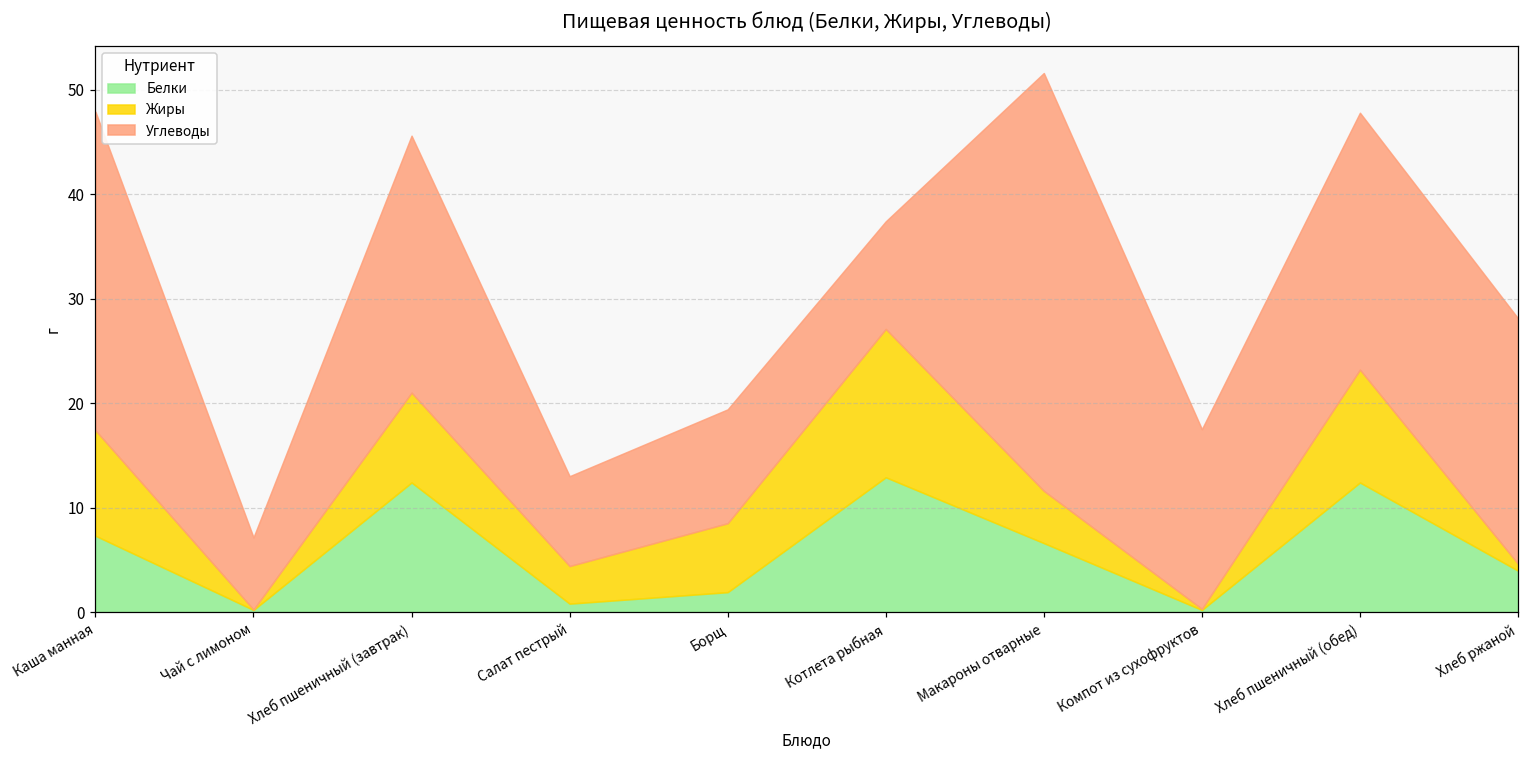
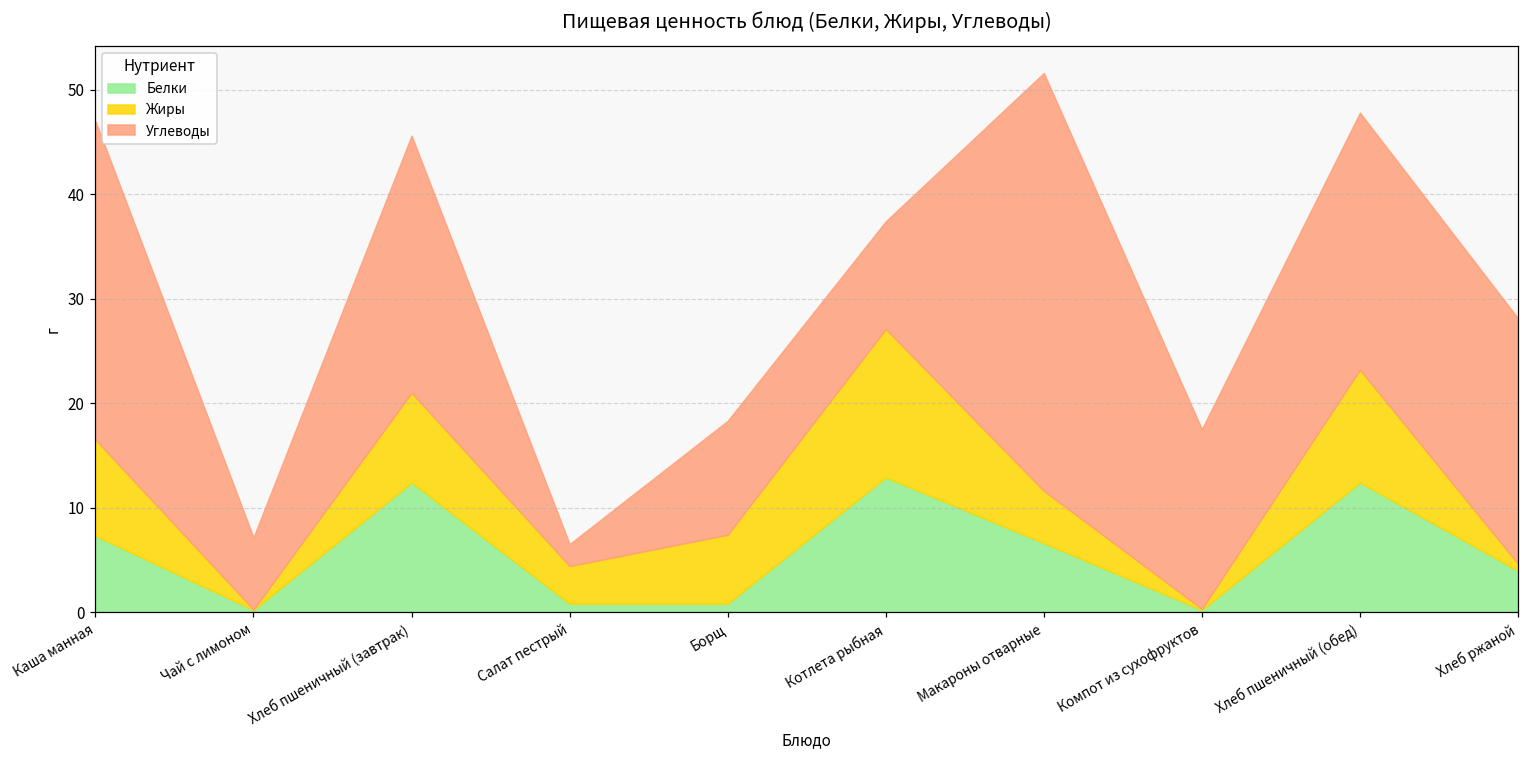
  {
    "Белки": {
      "Каша манная": 7,
      "Хлеб пшеничный (завтрак)": 12,
      "Салат пестрый": 1,
-     "Борщ": 2,
+     "Борщ": 1,
      "Котлета рыбная": 13,
      "Макароны отварные": 7,
      "Хлеб пшеничный (обед)": 12,
      "Хлеб ржаной": 4
    },
    "Жиры": {
-     "Каша манная": 10,
+     "Каша манная": 9,
      "Хлеб пшеничный (завтрак)": 9,
      "Салат пестрый": 4,
      "Борщ": 7,
      "Котлета рыбная": 14,
      "Макароны отварные": 5,
      "Хлеб пшеничный (обед)": 11,
      "Хлеб ржаной": 1
    },
    "Углеводы": {
      "Каша манная": 31,
      "Чай с лимоном": 7,
      "Хлеб пшеничный (завтрак)": 25,
-     "Салат пестрый": 9,
+     "Салат пестрый": 2,
      "Борщ": 11,
      "Котлета рыбная": 10,
      "Макароны отварные": 40,
      "Компот из сухофруктов": 17,
      "Хлеб пшеничный (обед)": 25,
      "Хлеб ржаной": 24
    }
  }
